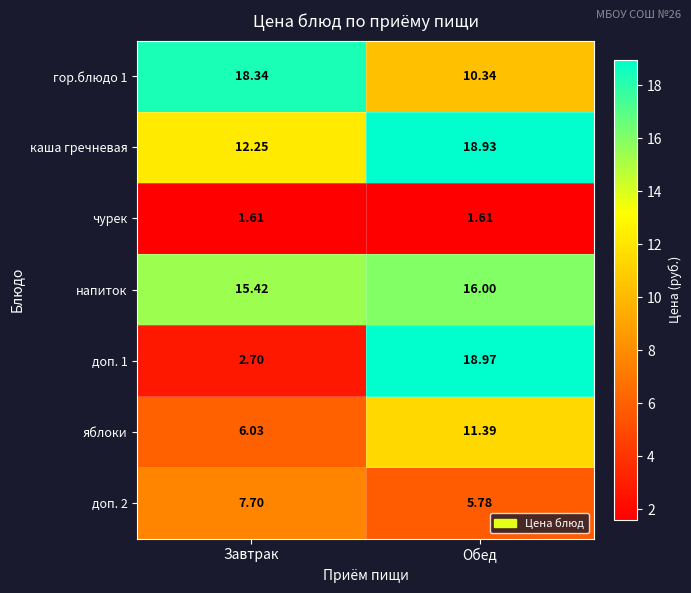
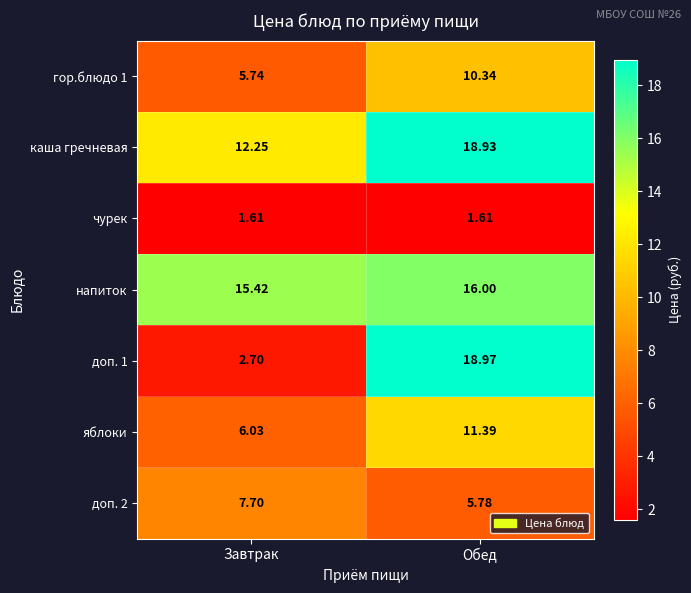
  {
    "гор.блюдо 1": {
-     "Завтрак": 18.34,
+     "Завтрак": 5.74,
      "Обед": 10.34
    },
    "каша гречневая": {
      "Завтрак": 12.25,
      "Обед": 18.93
    },
    "чурек": {
      "Завтрак": 1.61,
      "Обед": 1.61
    },
    "напиток": {
      "Завтрак": 15.42,
      "Обед": 16.00
    },
    "доп. 1": {
      "Завтрак": 2.70,
      "Обед": 18.97
    },
    "яблоки": {
      "Завтрак": 6.03,
      "Обед": 11.39
    },
    "доп. 2": {
      "Завтрак": 7.70,
      "Обед": 5.78
    }
  }
